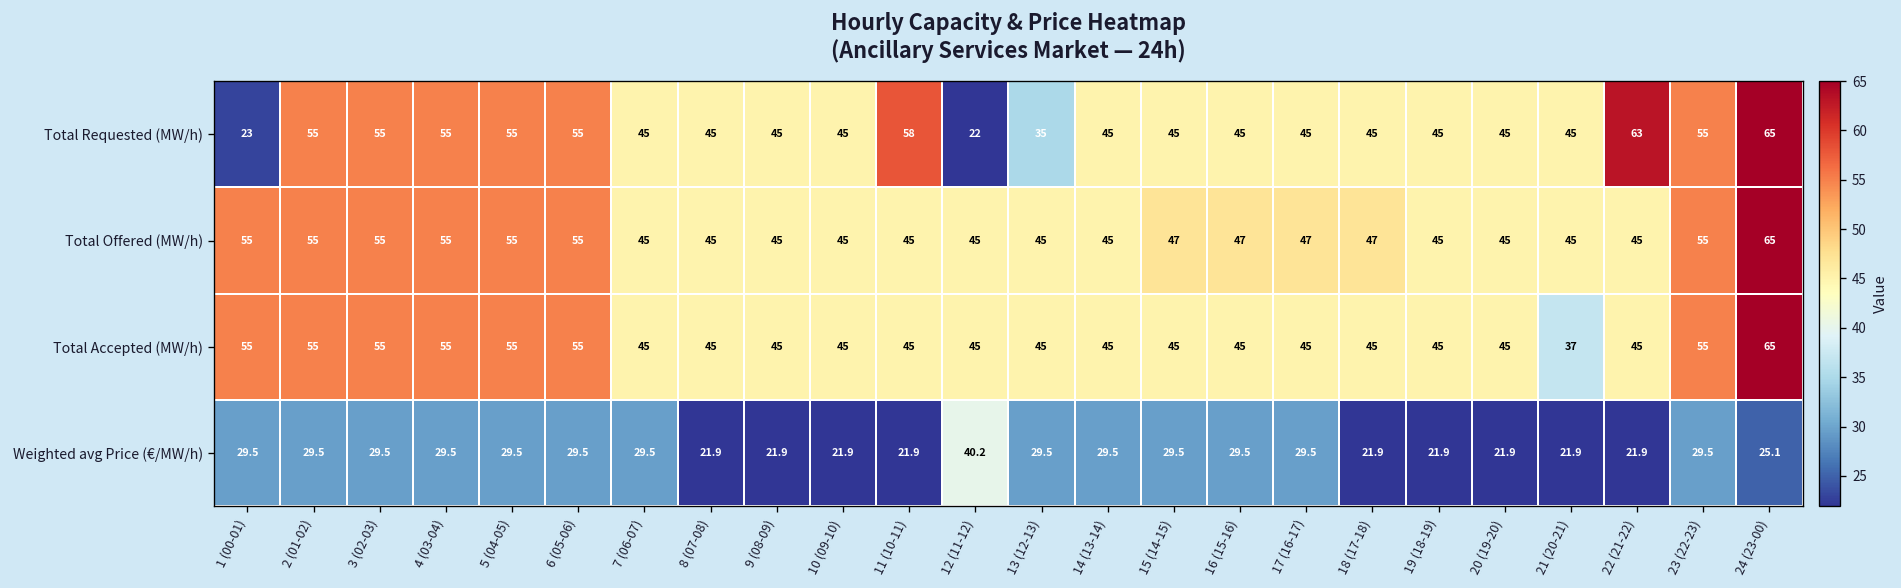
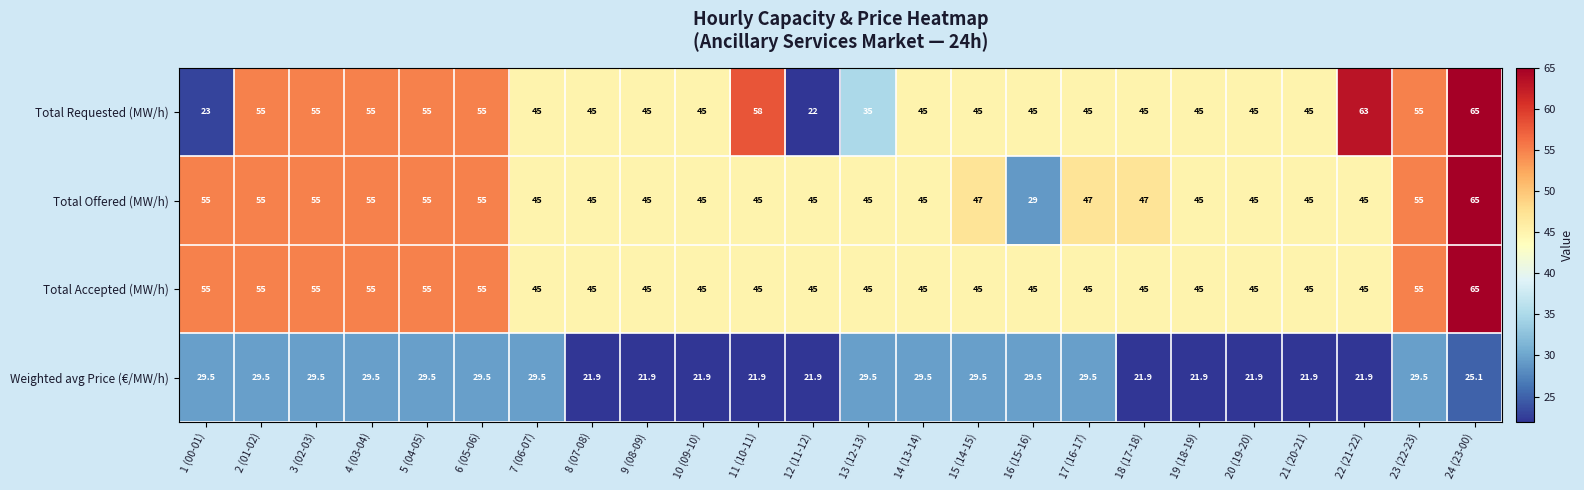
  {
    "Total Requested (MW/h)": {
      "1 (00-01)": 23,
      "2 (01-02)": 55,
      "3 (02-03)": 55,
      "4 (03-04)": 55,
      "5 (04-05)": 55,
      "6 (05-06)": 55,
      "7 (06-07)": 45,
      "8 (07-08)": 45,
      "9 (08-09)": 45,
      "10 (09-10)": 45,
      "11 (10-11)": 58,
      "12 (11-12)": 22,
      "13 (12-13)": 35,
      "14 (13-14)": 45,
      "15 (14-15)": 45,
      "16 (15-16)": 45,
      "17 (16-17)": 45,
      "18 (17-18)": 45,
      "19 (18-19)": 45,
      "20 (19-20)": 45,
      "21 (20-21)": 45,
      "22 (21-22)": 63,
      "23 (22-23)": 55,
      "24 (23-00)": 65
    },
    "Total Offered (MW/h)": {
      "1 (00-01)": 55,
      "2 (01-02)": 55,
      "3 (02-03)": 55,
      "4 (03-04)": 55,
      "5 (04-05)": 55,
      "6 (05-06)": 55,
      "7 (06-07)": 45,
      "8 (07-08)": 45,
      "9 (08-09)": 45,
      "10 (09-10)": 45,
      "11 (10-11)": 45,
      "12 (11-12)": 45,
      "13 (12-13)": 45,
      "14 (13-14)": 45,
      "15 (14-15)": 47,
-     "16 (15-16)": 47,
+     "16 (15-16)": 29,
      "17 (16-17)": 47,
      "18 (17-18)": 47,
      "19 (18-19)": 45,
      "20 (19-20)": 45,
      "21 (20-21)": 45,
      "22 (21-22)": 45,
      "23 (22-23)": 55,
      "24 (23-00)": 65
    },
    "Total Accepted (MW/h)": {
      "1 (00-01)": 55,
      "2 (01-02)": 55,
      "3 (02-03)": 55,
      "4 (03-04)": 55,
      "5 (04-05)": 55,
      "6 (05-06)": 55,
      "7 (06-07)": 45,
      "8 (07-08)": 45,
      "9 (08-09)": 45,
      "10 (09-10)": 45,
      "11 (10-11)": 45,
      "12 (11-12)": 45,
      "13 (12-13)": 45,
      "14 (13-14)": 45,
      "15 (14-15)": 45,
      "16 (15-16)": 45,
      "17 (16-17)": 45,
      "18 (17-18)": 45,
      "19 (18-19)": 45,
      "20 (19-20)": 45,
-     "21 (20-21)": 37,
+     "21 (20-21)": 45,
      "22 (21-22)": 45,
      "23 (22-23)": 55,
      "24 (23-00)": 65
    },
    "Weighted avg Price (€/MW/h)": {
      "1 (00-01)": 29.5,
      "2 (01-02)": 29.5,
      "3 (02-03)": 29.5,
      "4 (03-04)": 29.5,
      "5 (04-05)": 29.5,
      "6 (05-06)": 29.5,
      "7 (06-07)": 29.5,
      "8 (07-08)": 21.9,
      "9 (08-09)": 21.9,
      "10 (09-10)": 21.9,
      "11 (10-11)": 21.9,
-     "12 (11-12)": 40.2,
+     "12 (11-12)": 21.9,
      "13 (12-13)": 29.5,
      "14 (13-14)": 29.5,
      "15 (14-15)": 29.5,
      "16 (15-16)": 29.5,
      "17 (16-17)": 29.5,
      "18 (17-18)": 21.9,
      "19 (18-19)": 21.9,
      "20 (19-20)": 21.9,
      "21 (20-21)": 21.9,
      "22 (21-22)": 21.9,
      "23 (22-23)": 29.5,
      "24 (23-00)": 25.1
    }
  }
